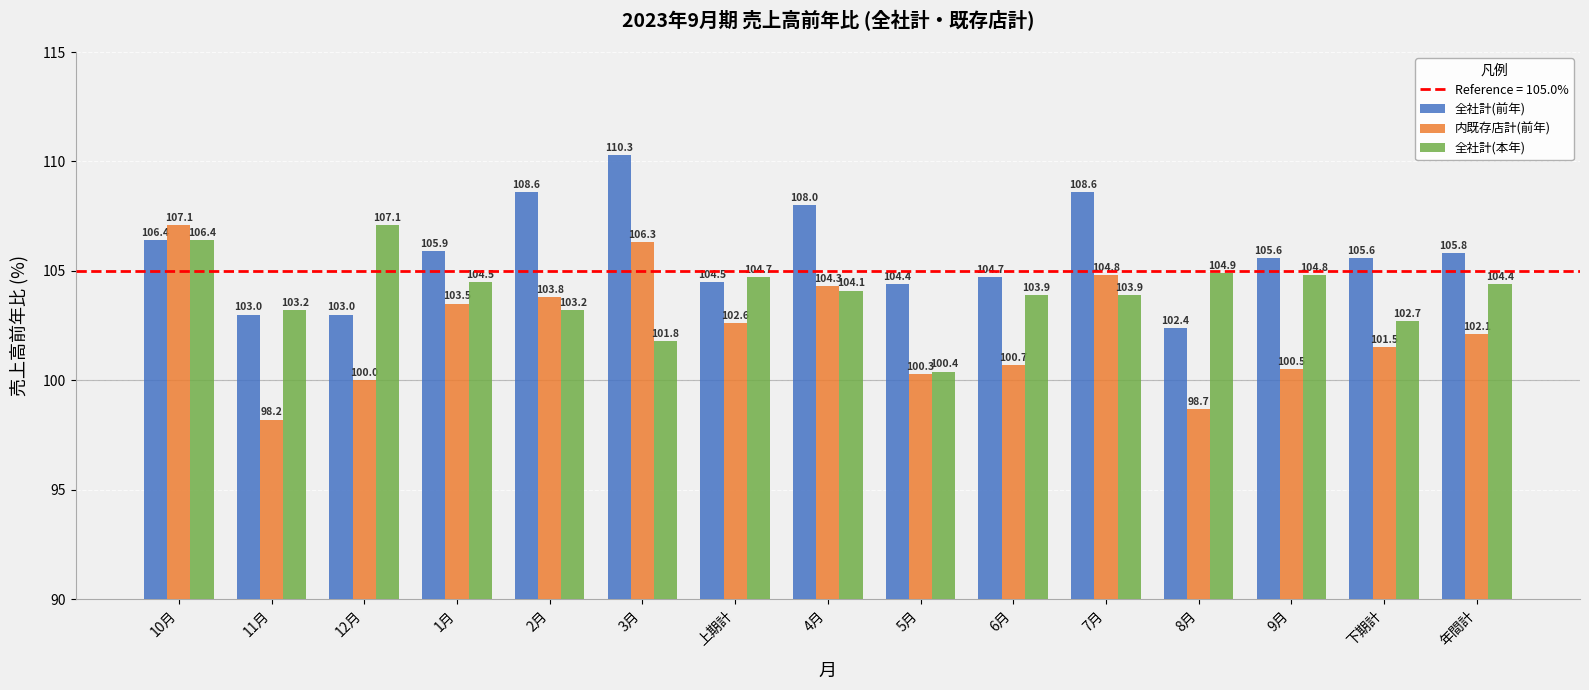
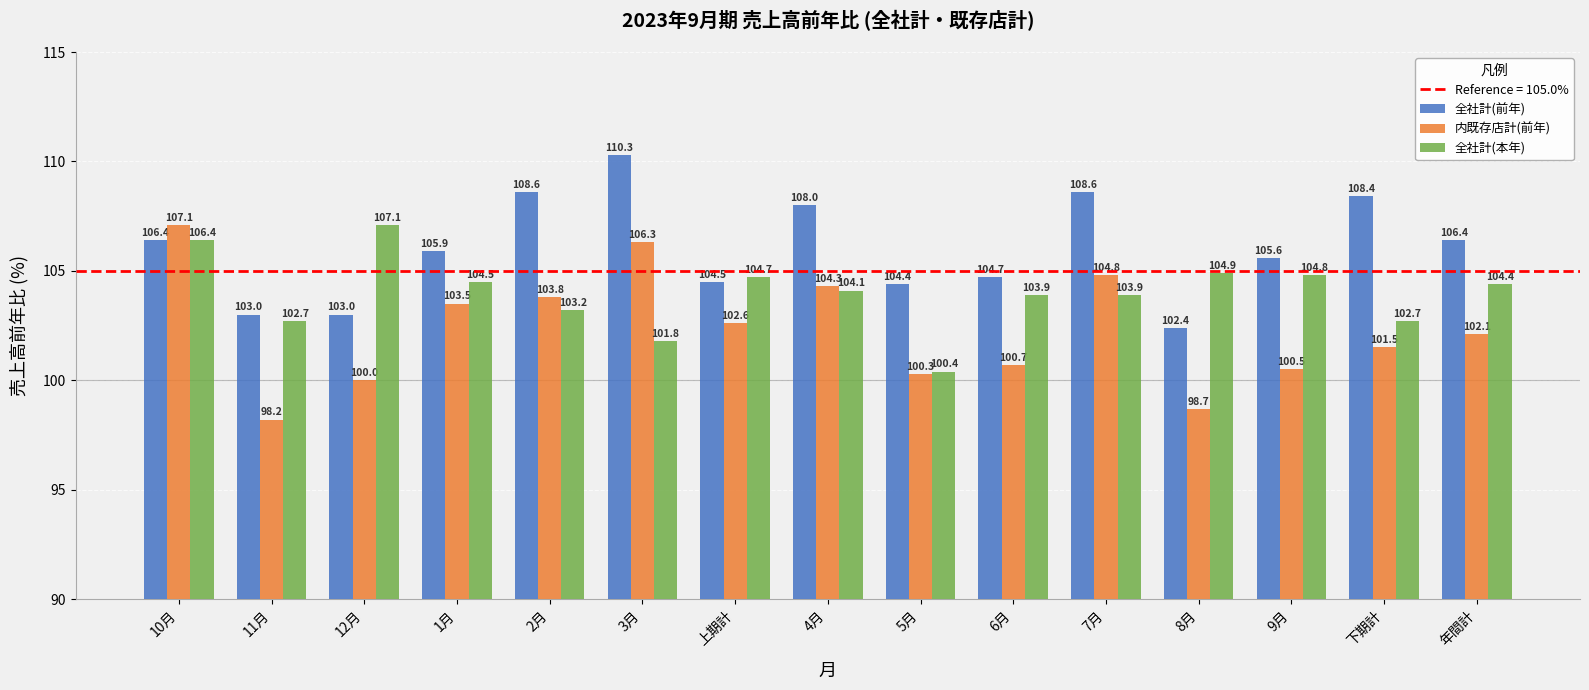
  {
    "全社計(前年)": {
      "10月": 106.4,
      "11月": 103.0,
      "12月": 103.0,
      "1月": 105.9,
      "2月": 108.6,
      "3月": 110.3,
      "上期計": 104.5,
      "4月": 108.0,
      "5月": 104.4,
      "6月": 104.7,
      "7月": 108.6,
      "8月": 102.4,
      "9月": 105.6,
-     "下期計": 105.6,
-     "年間計": 105.8
+     "下期計": 108.4,
+     "年間計": 106.4
    },
    "内既存店計(前年)": {
      "10月": 107.1,
      "11月": 98.2,
      "12月": 100.0,
      "1月": 103.5,
      "2月": 103.8,
      "3月": 106.3,
      "上期計": 102.6,
      "4月": 104.3,
      "5月": 100.3,
      "6月": 100.7,
      "7月": 104.8,
      "8月": 98.7,
      "9月": 100.5,
      "下期計": 101.5,
      "年間計": 102.1
    },
    "全社計(本年)": {
      "10月": 106.4,
-     "11月": 103.2,
+     "11月": 102.7,
      "12月": 107.1,
      "1月": 104.5,
      "2月": 103.2,
      "3月": 101.8,
      "上期計": 104.7,
      "4月": 104.1,
      "5月": 100.4,
      "6月": 103.9,
      "7月": 103.9,
      "8月": 104.9,
      "9月": 104.8,
      "下期計": 102.7,
      "年間計": 104.4
    }
  }
